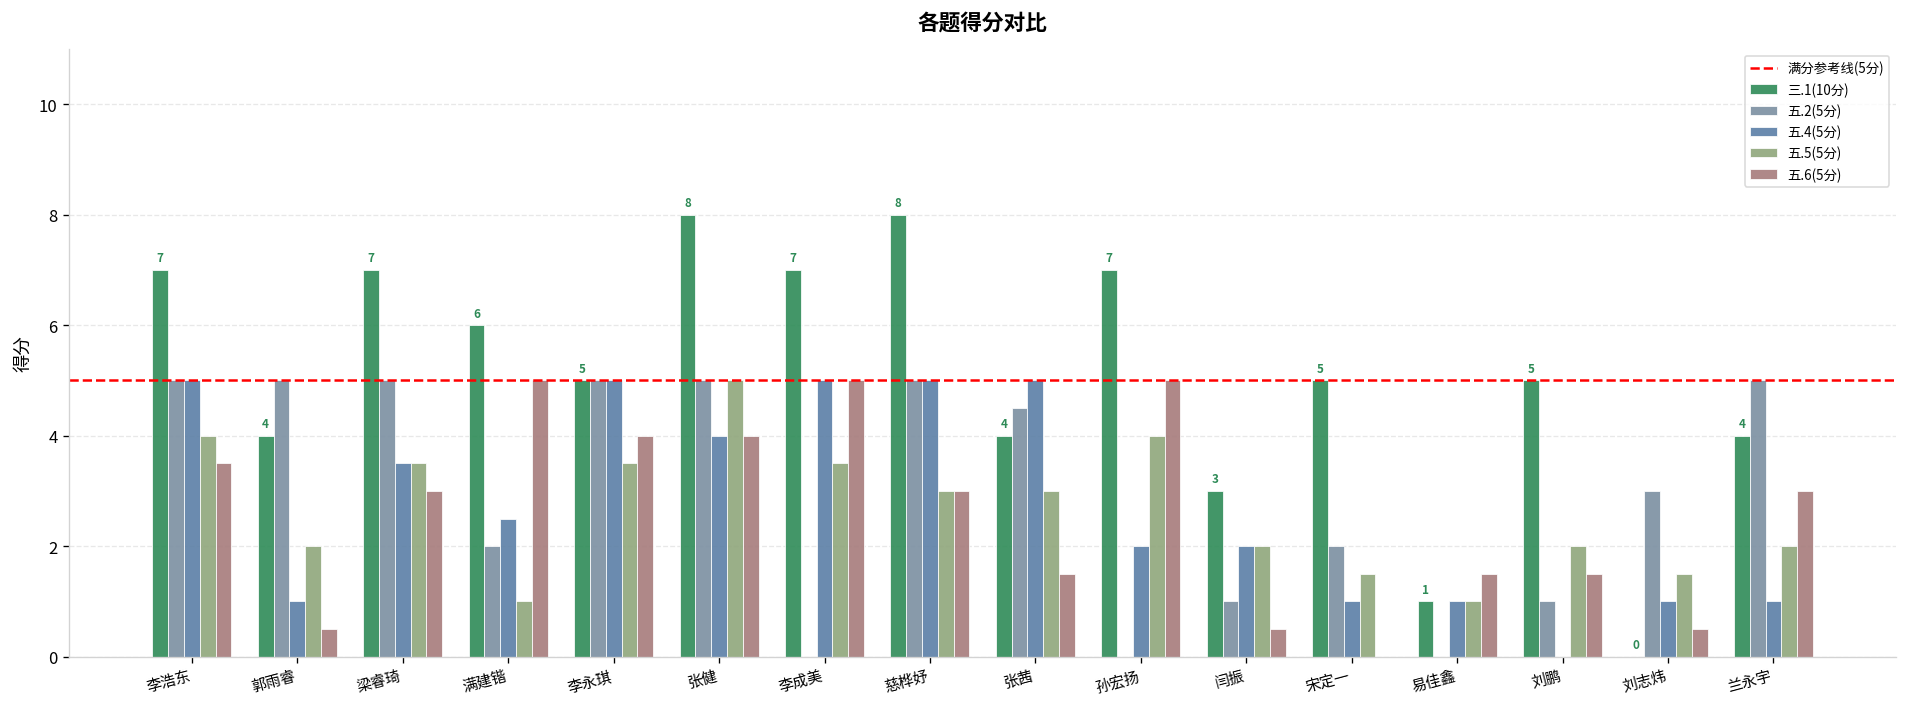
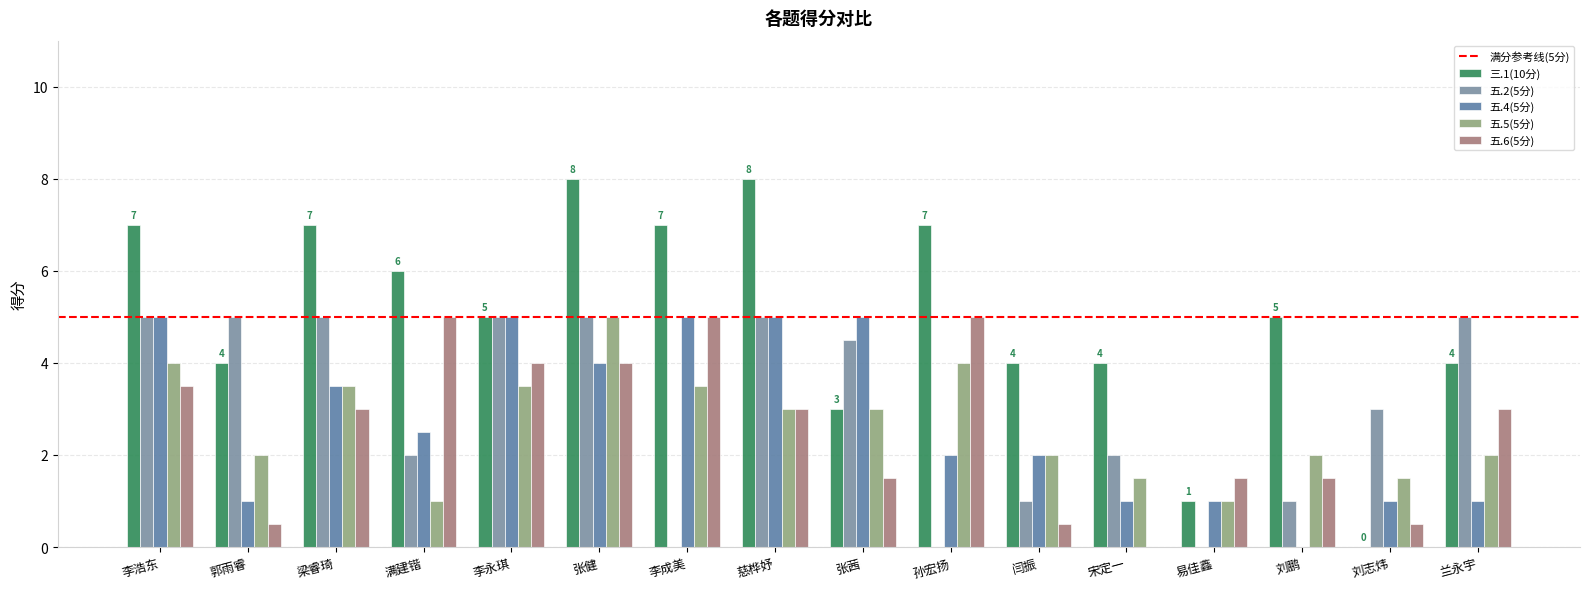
  {
    "三.1(10分)": {
      "李浩东": 7,
      "郭雨睿": 4,
      "梁睿琦": 7,
      "满建锴": 6,
      "李永琪": 5,
      "张健": 8,
      "李成美": 7,
      "慈桦妤": 8,
-     "张茜": 4,
+     "张茜": 3,
      "孙宏扬": 7,
-     "闫振": 3,
-     "宋定一": 5,
+     "闫振": 4,
+     "宋定一": 4,
      "易佳鑫": 1,
      "刘鹏": 5,
      "刘志炜": 0,
      "兰永宇": 4
    }
  }
